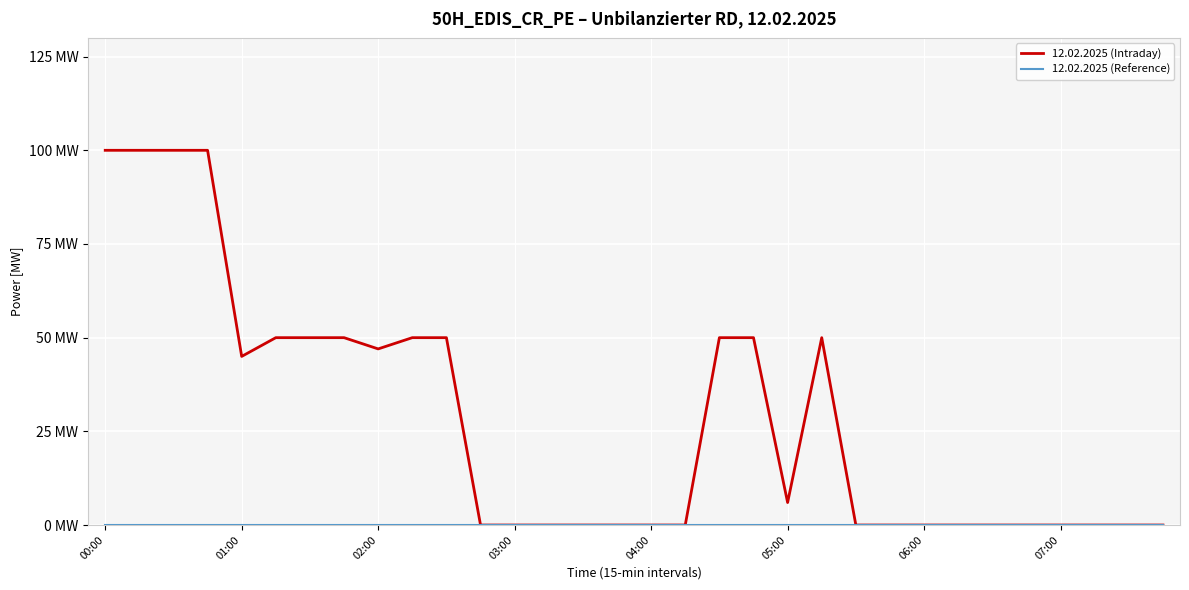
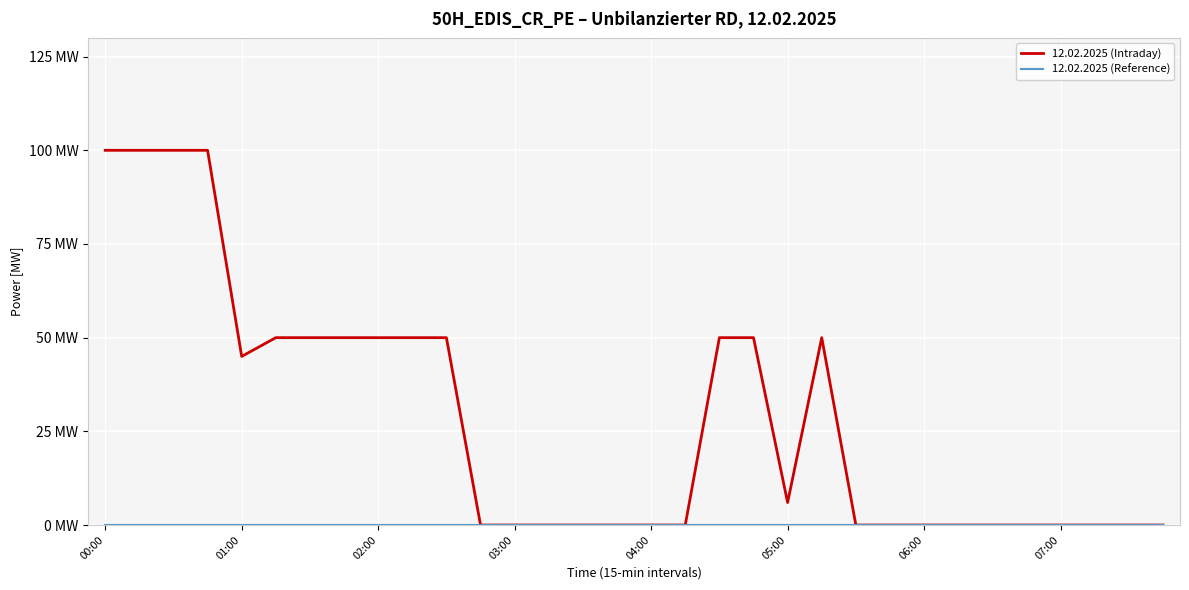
  {
    "12.02.2025 (Intraday)": {
      "00:00": "100 MW",
      "01:00": "45 MW",
-     "02:00": "47 MW",
+     "02:00": "50 MW",
      "05:00": "6 MW"
    },
    "12.02.2025 (Reference)": {
      "00:00": "0 MW",
      "01:00": "0 MW",
      "02:00": "0 MW",
      "05:00": "0 MW"
    }
  }
